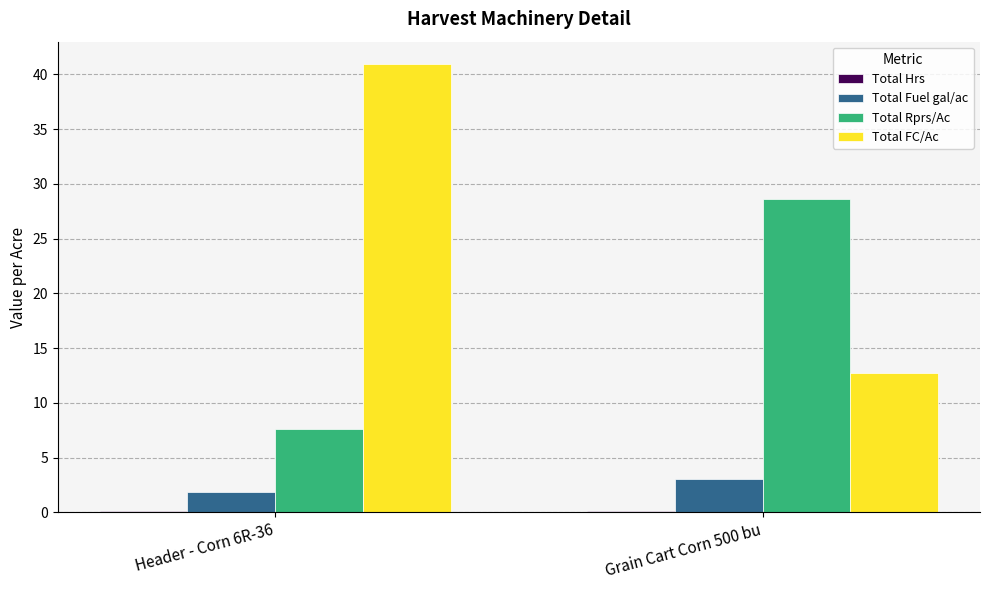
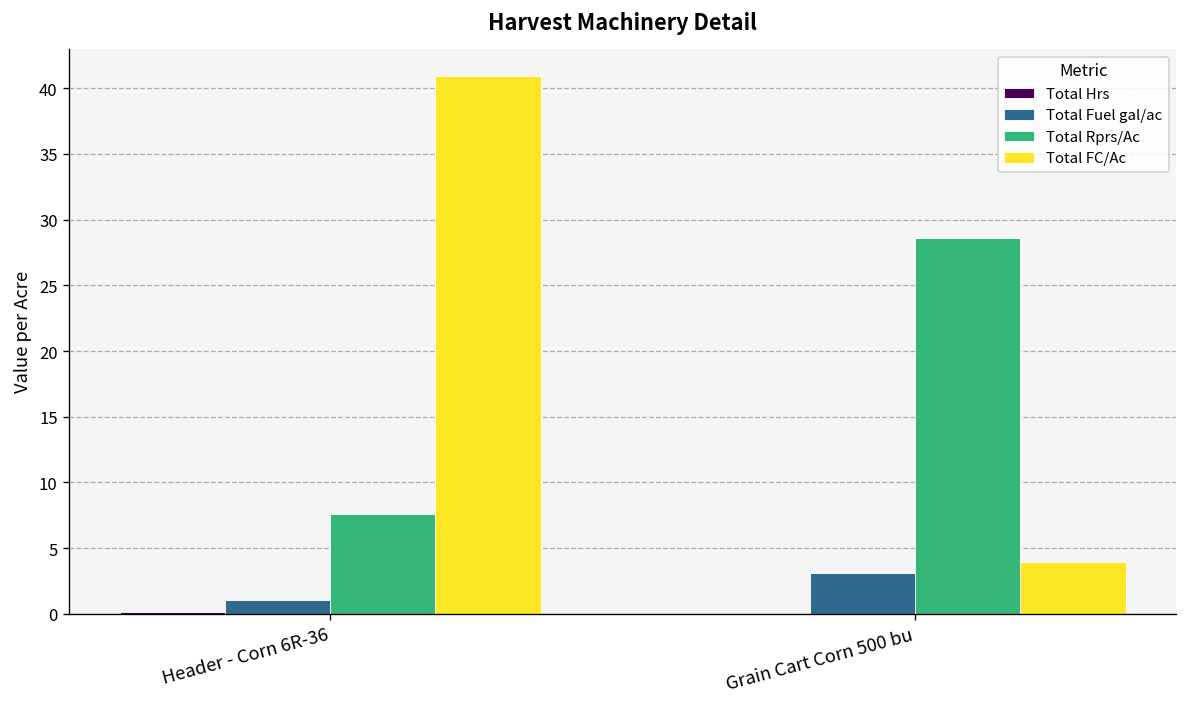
  {
    "Total Fuel gal/ac": {
-     "Header - Corn 6R-36": 1.9,
+     "Header - Corn 6R-36": 1.1,
      "Grain Cart Corn 500 bu": 3.1
    },
    "Total Rprs/Ac": {
      "Header - Corn 6R-36": 7.6,
      "Grain Cart Corn 500 bu": 28.6
    },
    "Total FC/Ac": {
      "Header - Corn 6R-36": 40.9,
-     "Grain Cart Corn 500 bu": 12.7
+     "Grain Cart Corn 500 bu": 3.9
    }
  }
